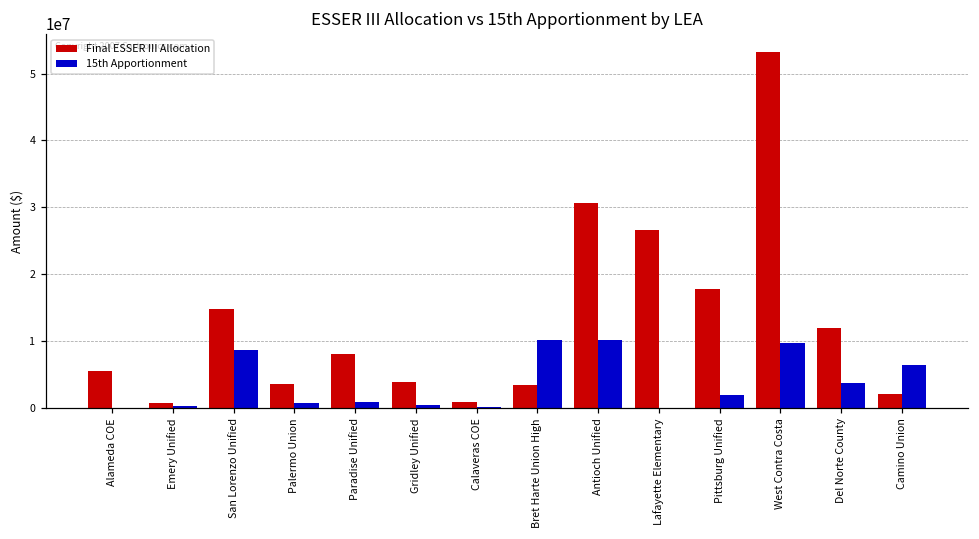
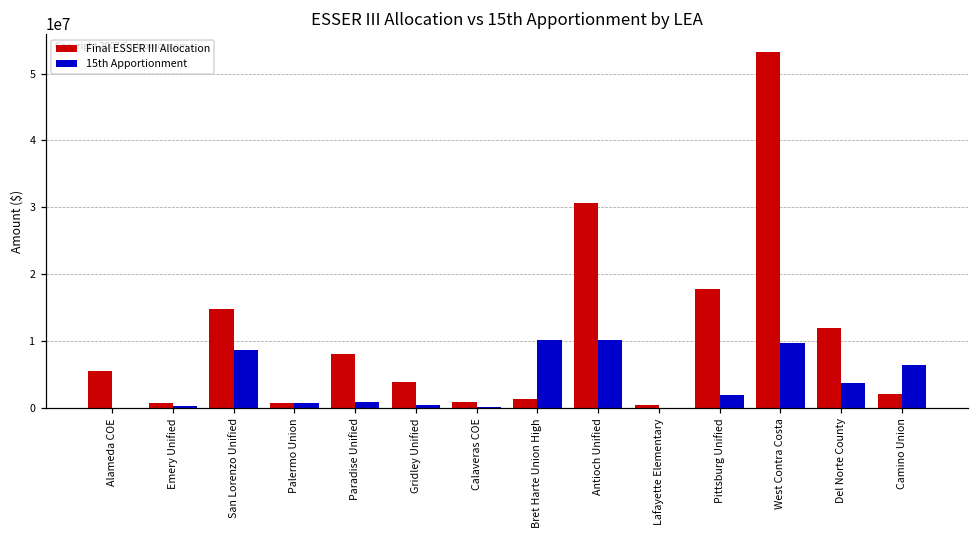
  {
    "Final ESSER III Allocation": {
      "Alameda COE": 6000000,
      "Emery Unified": 1000000,
      "San Lorenzo Unified": 15000000,
-     "Palermo Union": 4000000,
+     "Palermo Union": 1000000,
      "Paradise Unified": 8000000,
      "Gridley Unified": 4000000,
      "Calaveras COE": 1000000,
-     "Bret Harte Union High": 3000000,
+     "Bret Harte Union High": 1000000,
      "Antioch Unified": 31000000,
-     "Lafayette Elementary": 27000000,
+     "Lafayette Elementary": 0,
      "Pittsburg Unified": 18000000,
      "West Contra Costa": 53000000,
      "Del Norte County": 12000000,
      "Camino Union": 2000000
    },
    "15th Apportionment": {
      "San Lorenzo Unified": 9000000,
      "Palermo Union": 1000000,
      "Paradise Unified": 1000000,
      "Gridley Unified": 0,
      "Bret Harte Union High": 10000000,
      "Antioch Unified": 10000000,
      "Pittsburg Unified": 2000000,
      "West Contra Costa": 10000000,
      "Del Norte County": 4000000,
      "Camino Union": 6000000
    }
  }
